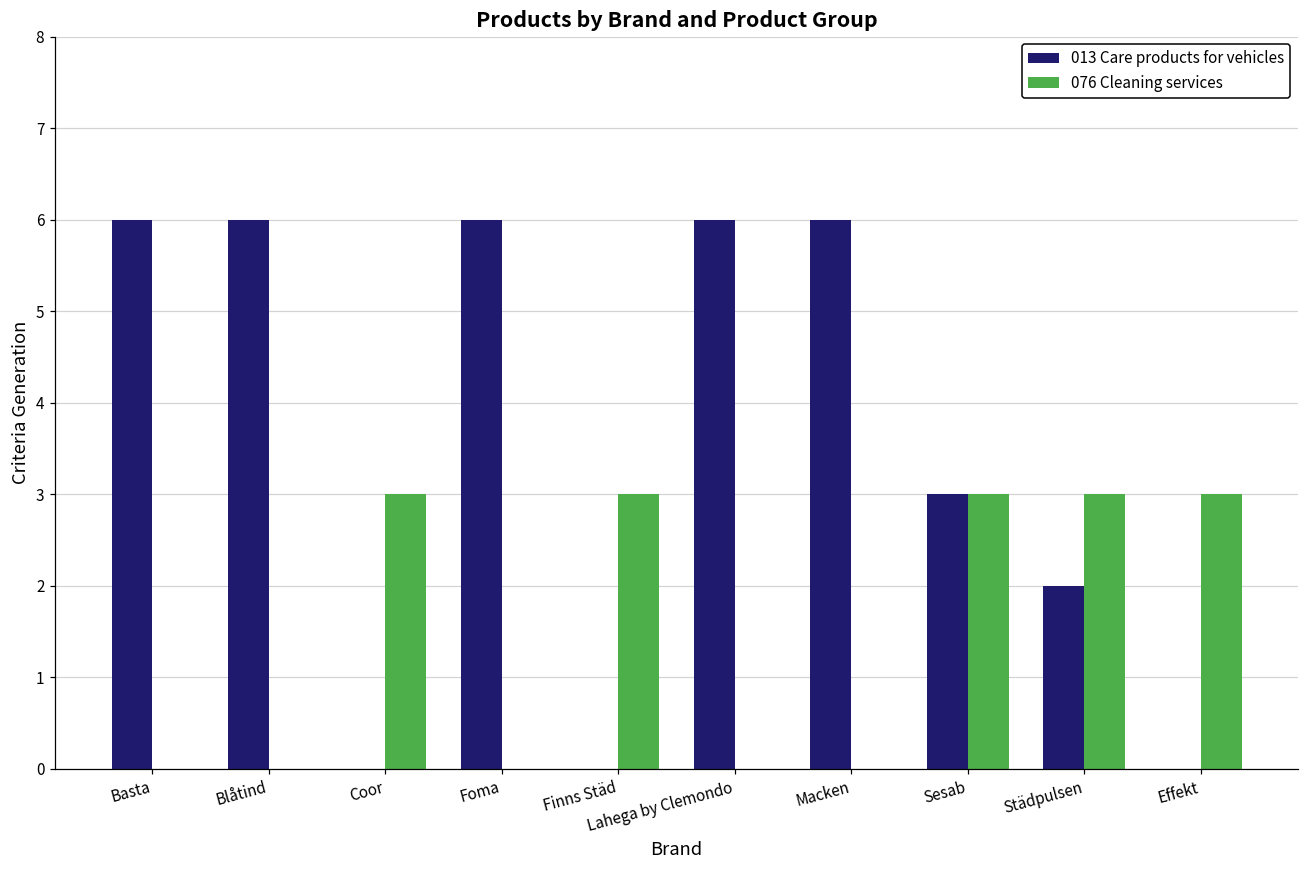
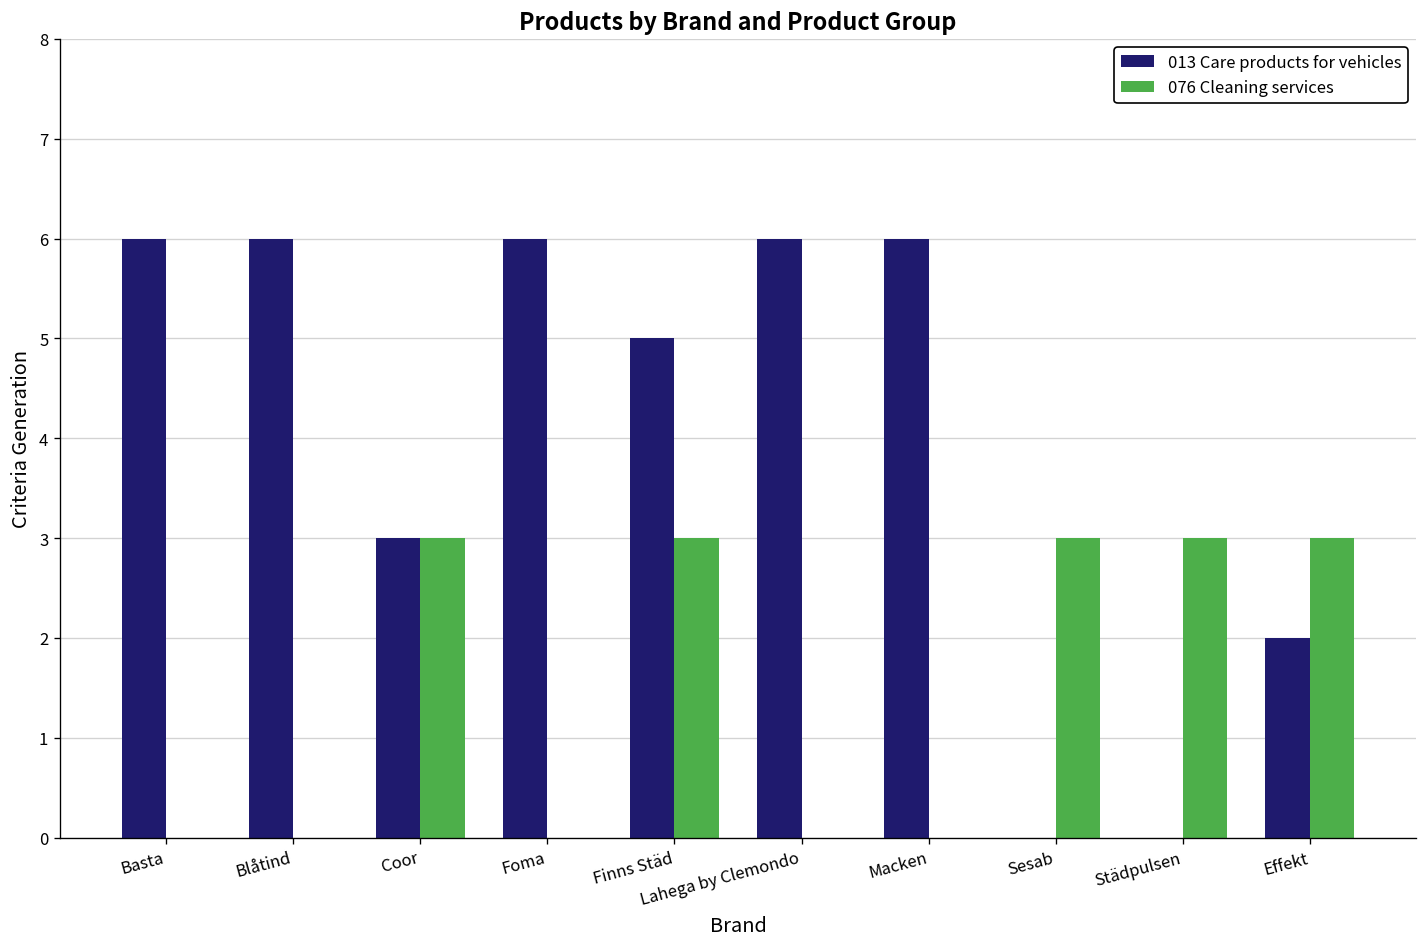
  {
    "013 Care products for vehicles": {
      "Basta": 6,
      "Blåtind": 6,
-     "Coor": 0,
+     "Coor": 3,
      "Foma": 6,
-     "Finns Städ": 0,
+     "Finns Städ": 5,
      "Lahega by Clemondo": 6,
      "Macken": 6,
-     "Sesab": 3,
-     "Städpulsen": 2,
-     "Effekt": 0
+     "Sesab": 0,
+     "Städpulsen": 0,
+     "Effekt": 2
    },
    "076 Cleaning services": {
      "Basta": 0,
      "Blåtind": 0,
      "Coor": 3,
      "Foma": 0,
      "Finns Städ": 3,
      "Lahega by Clemondo": 0,
      "Macken": 0,
      "Sesab": 3,
      "Städpulsen": 3,
      "Effekt": 3
    }
  }
